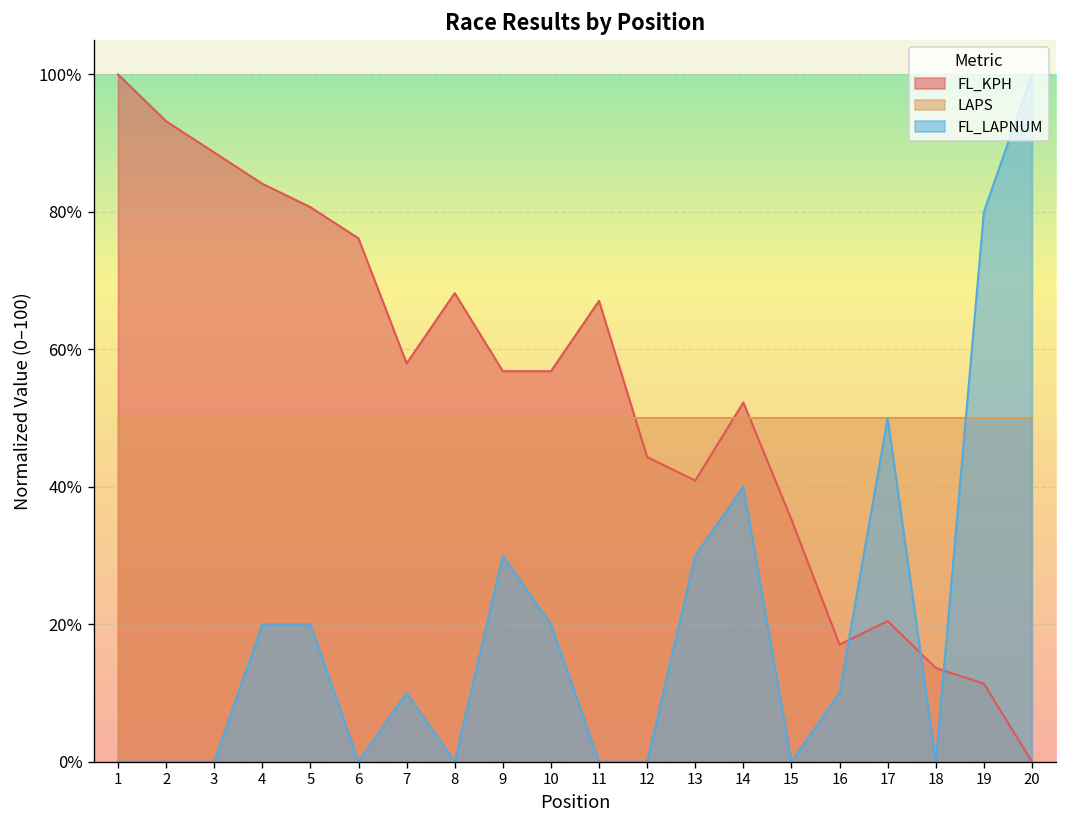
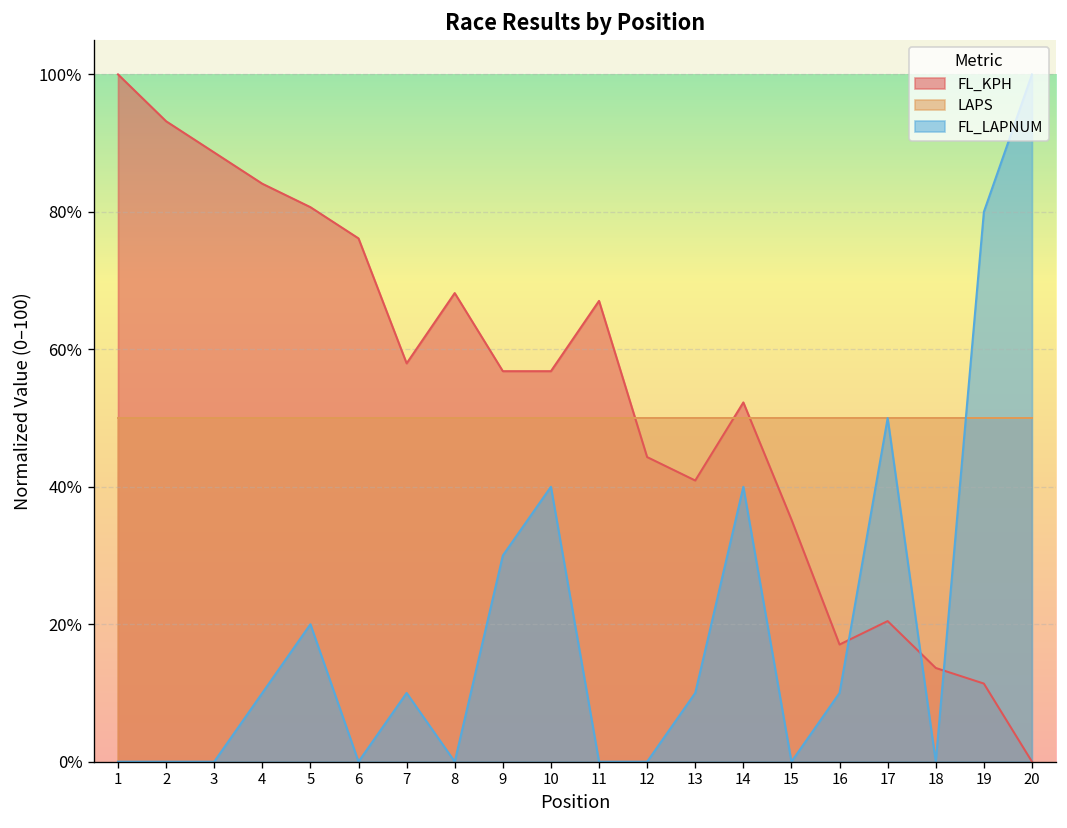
  {
    "FL_LAPNUM": {
      "1": "0%",
      "2": "0%",
      "3": "0%",
-     "4": "20%",
+     "4": "10%",
      "5": "20%",
      "6": "0%",
      "7": "10%",
      "8": "0%",
      "9": "30%",
-     "10": "20%",
+     "10": "40%",
      "11": "0%",
      "12": "0%",
-     "13": "30%",
+     "13": "10%",
      "14": "40%",
      "15": "0%",
      "16": "10%",
      "18": "0%",
      "19": "80%"
    }
  }
